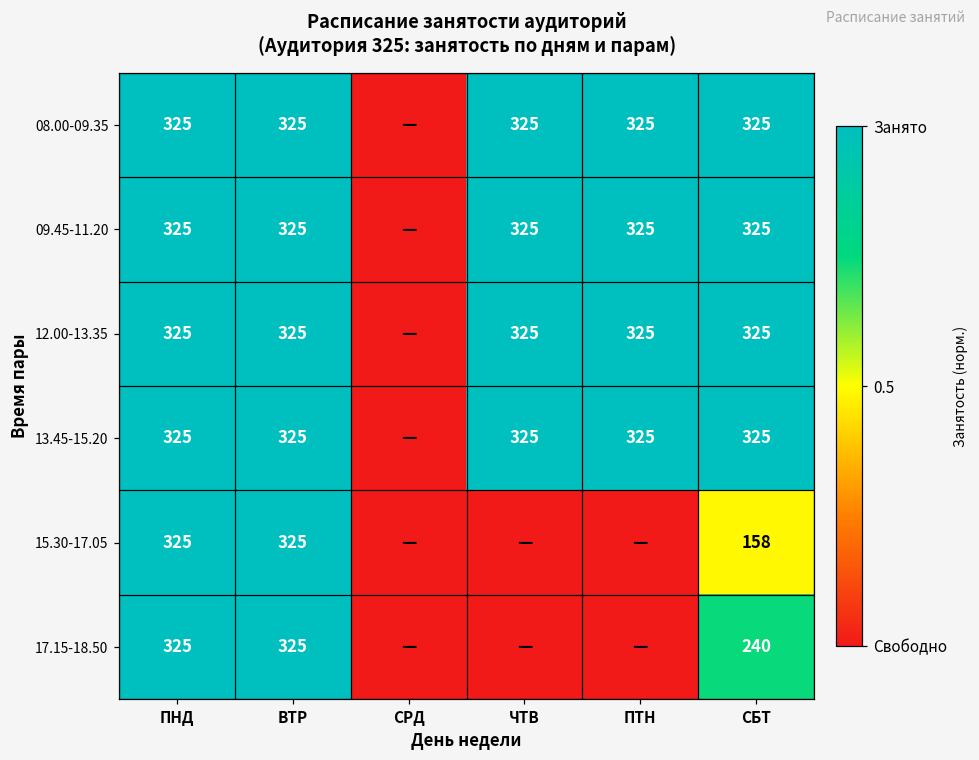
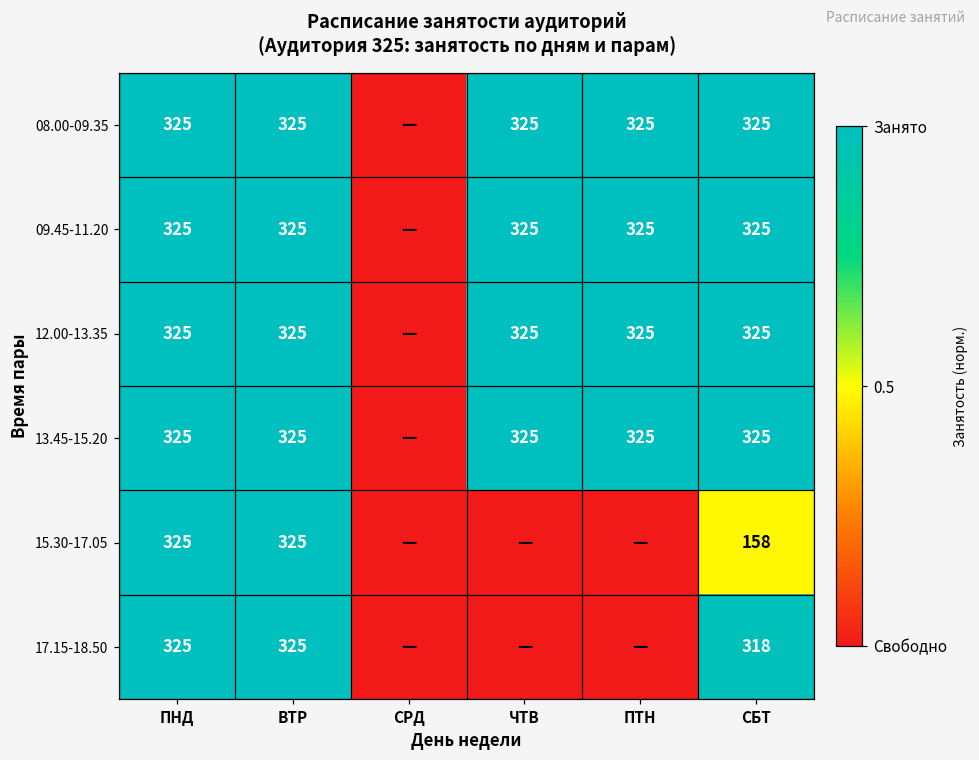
  {
    "08.00-09.35": {
      "ПНД": 325,
      "ВТР": 325,
      "ЧТВ": 325,
      "ПТН": 325,
      "СБТ": 325
    },
    "09.45-11.20": {
      "ПНД": 325,
      "ВТР": 325,
      "ЧТВ": 325,
      "ПТН": 325,
      "СБТ": 325
    },
    "12.00-13.35": {
      "ПНД": 325,
      "ВТР": 325,
      "ЧТВ": 325,
      "ПТН": 325,
      "СБТ": 325
    },
    "13.45-15.20": {
      "ПНД": 325,
      "ВТР": 325,
      "ЧТВ": 325,
      "ПТН": 325,
      "СБТ": 325
    },
    "15.30-17.05": {
      "ПНД": 325,
      "ВТР": 325,
      "СБТ": 158
    },
    "17.15-18.50": {
      "ПНД": 325,
      "ВТР": 325,
-     "СБТ": 240
+     "СБТ": 318
    }
  }
